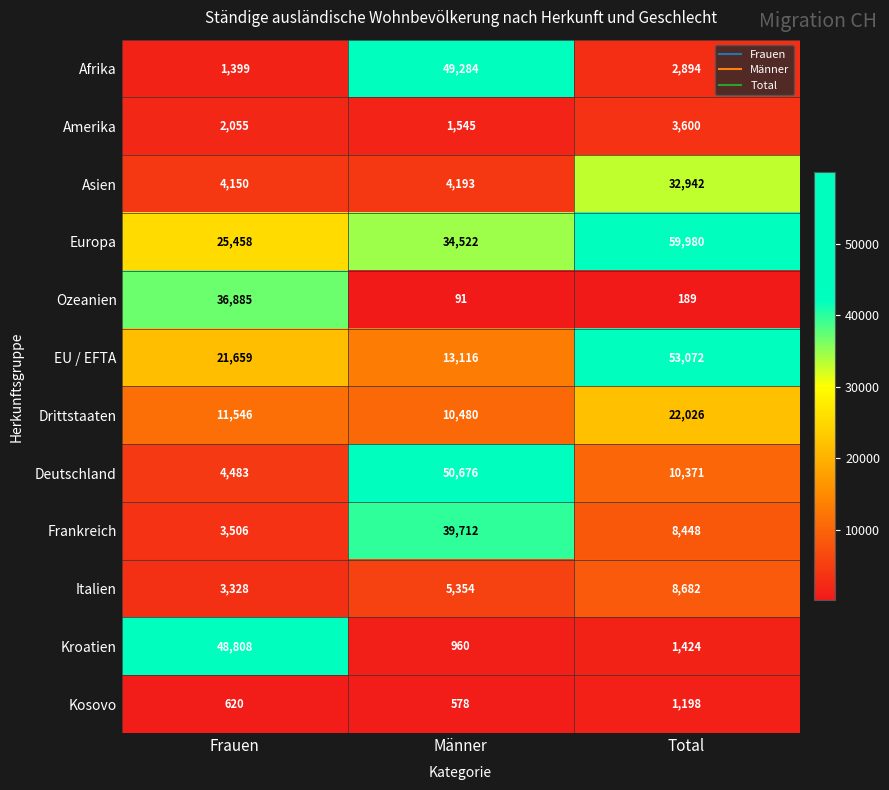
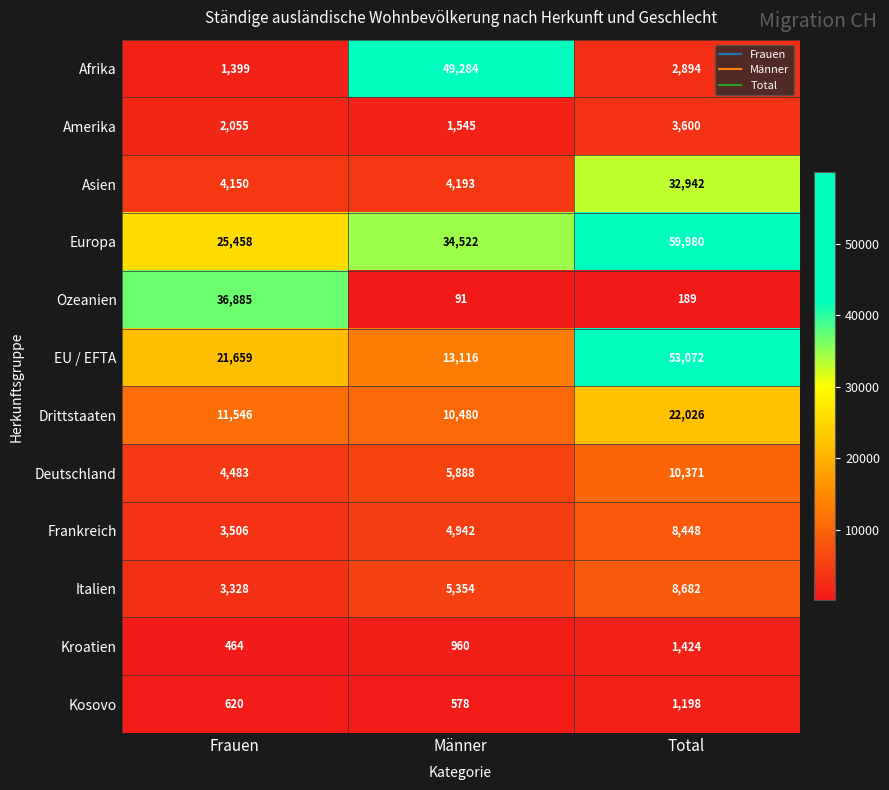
  {
    "Afrika": {
      "Frauen": "1,399",
      "Männer": "49,284",
      "Total": "2,894"
    },
    "Amerika": {
      "Frauen": "2,055",
      "Männer": "1,545",
      "Total": "3,600"
    },
    "Asien": {
      "Frauen": "4,150",
      "Männer": "4,193",
      "Total": "32,942"
    },
    "Europa": {
      "Frauen": "25,458",
      "Männer": "34,522",
      "Total": "59,980"
    },
    "Ozeanien": {
      "Frauen": "36,885",
      "Männer": "91",
      "Total": "189"
    },
    "EU / EFTA": {
      "Frauen": "21,659",
      "Männer": "13,116",
      "Total": "53,072"
    },
    "Drittstaaten": {
      "Frauen": "11,546",
      "Männer": "10,480",
      "Total": "22,026"
    },
    "Deutschland": {
      "Frauen": "4,483",
-     "Männer": "50,676",
+     "Männer": "5,888",
      "Total": "10,371"
    },
    "Frankreich": {
      "Frauen": "3,506",
-     "Männer": "39,712",
+     "Männer": "4,942",
      "Total": "8,448"
    },
    "Italien": {
      "Frauen": "3,328",
      "Männer": "5,354",
      "Total": "8,682"
    },
    "Kroatien": {
-     "Frauen": "48,808",
+     "Frauen": "464",
      "Männer": "960",
      "Total": "1,424"
    },
    "Kosovo": {
      "Frauen": "620",
      "Männer": "578",
      "Total": "1,198"
    }
  }
